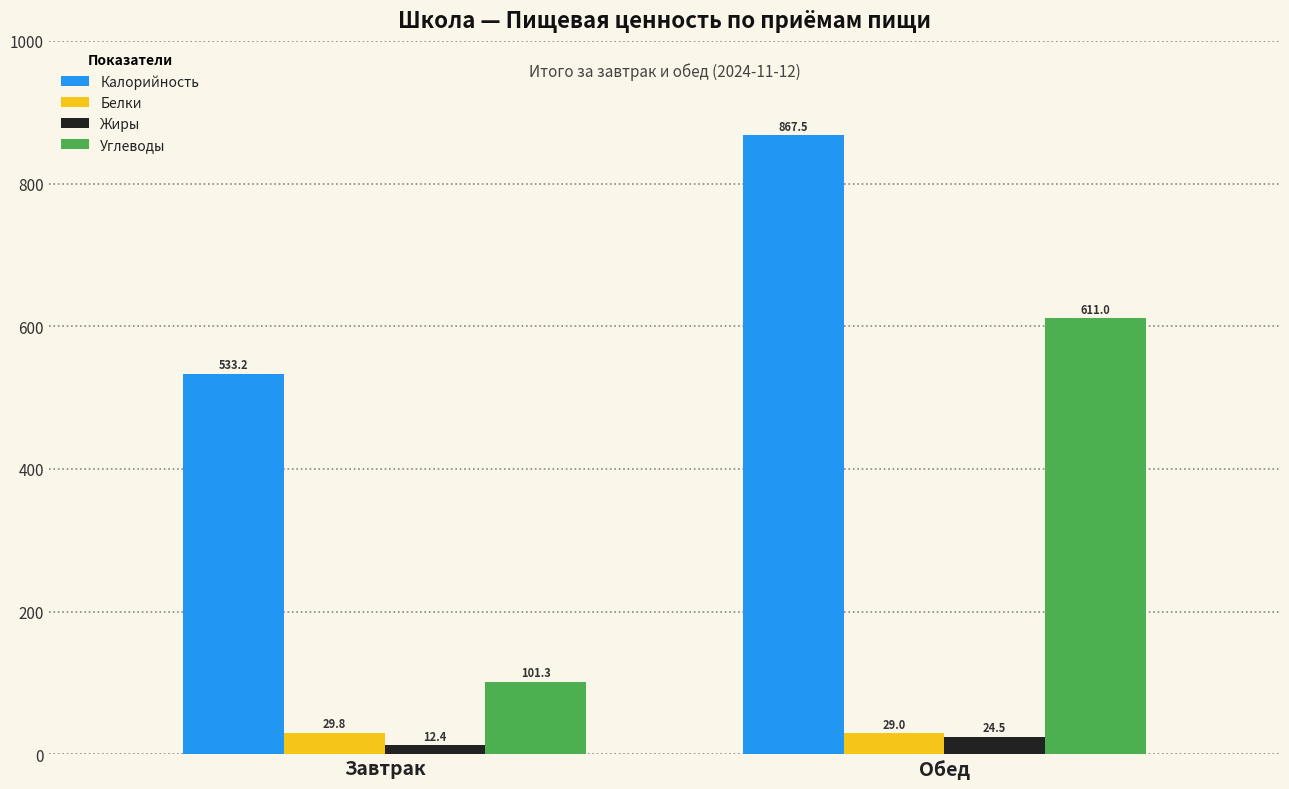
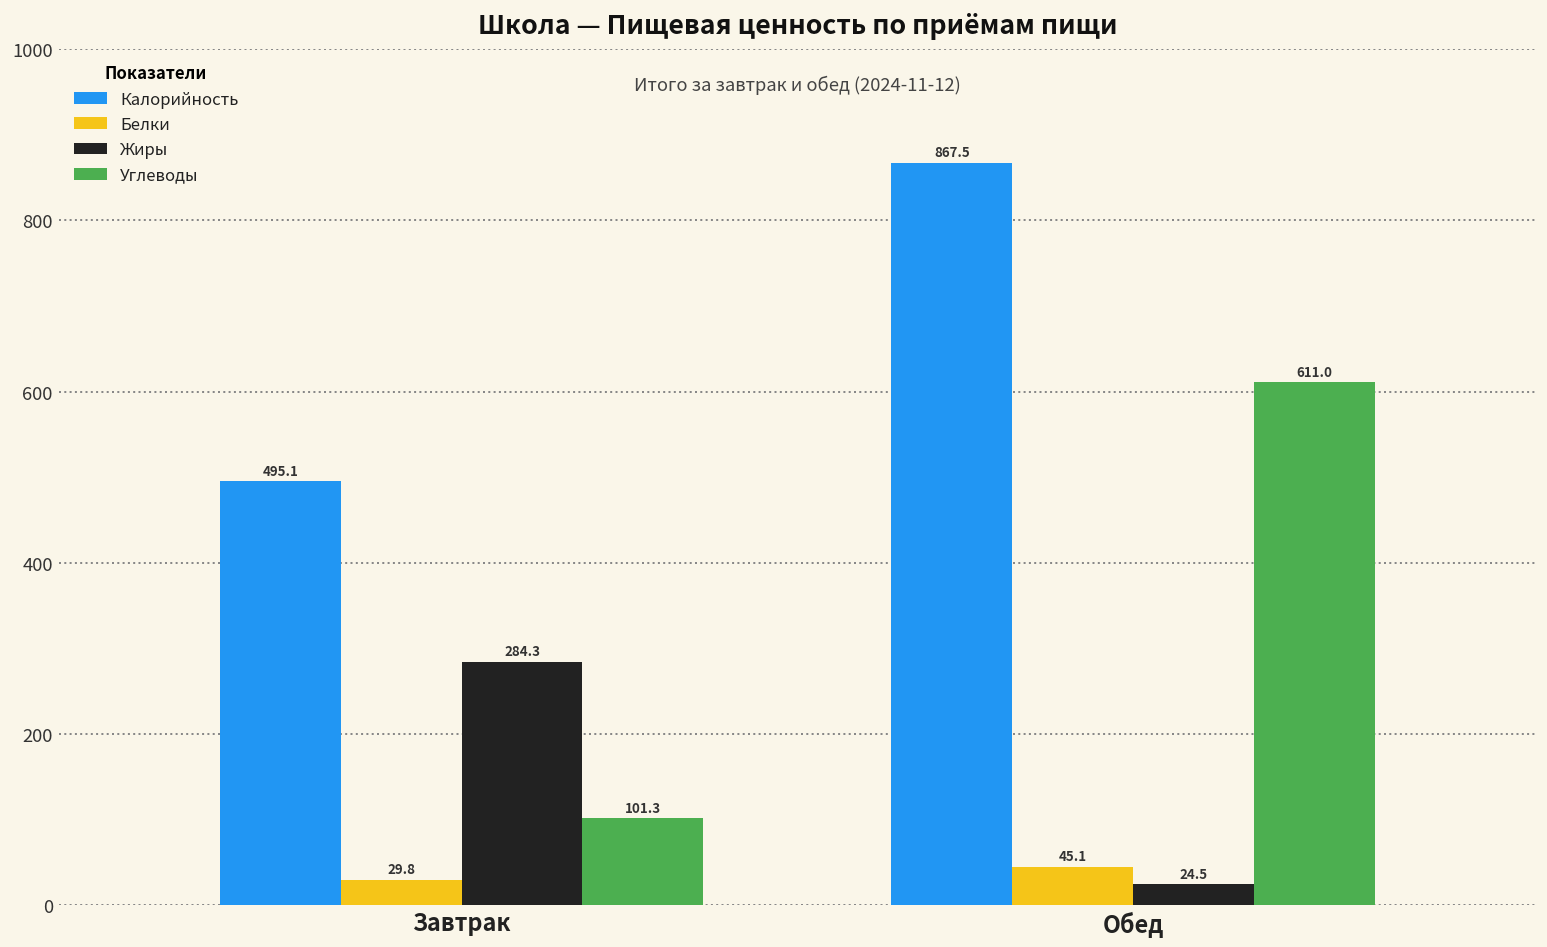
  {
    "Калорийность": {
-     "Завтрак": 533.2,
+     "Завтрак": 495.1,
      "Обед": 867.5
    },
    "Белки": {
      "Завтрак": 29.8,
-     "Обед": 29.0
+     "Обед": 45.1
    },
    "Жиры": {
-     "Завтрак": 12.4,
+     "Завтрак": 284.3,
      "Обед": 24.5
    },
    "Углеводы": {
      "Завтрак": 101.3,
      "Обед": 611.0
    }
  }
